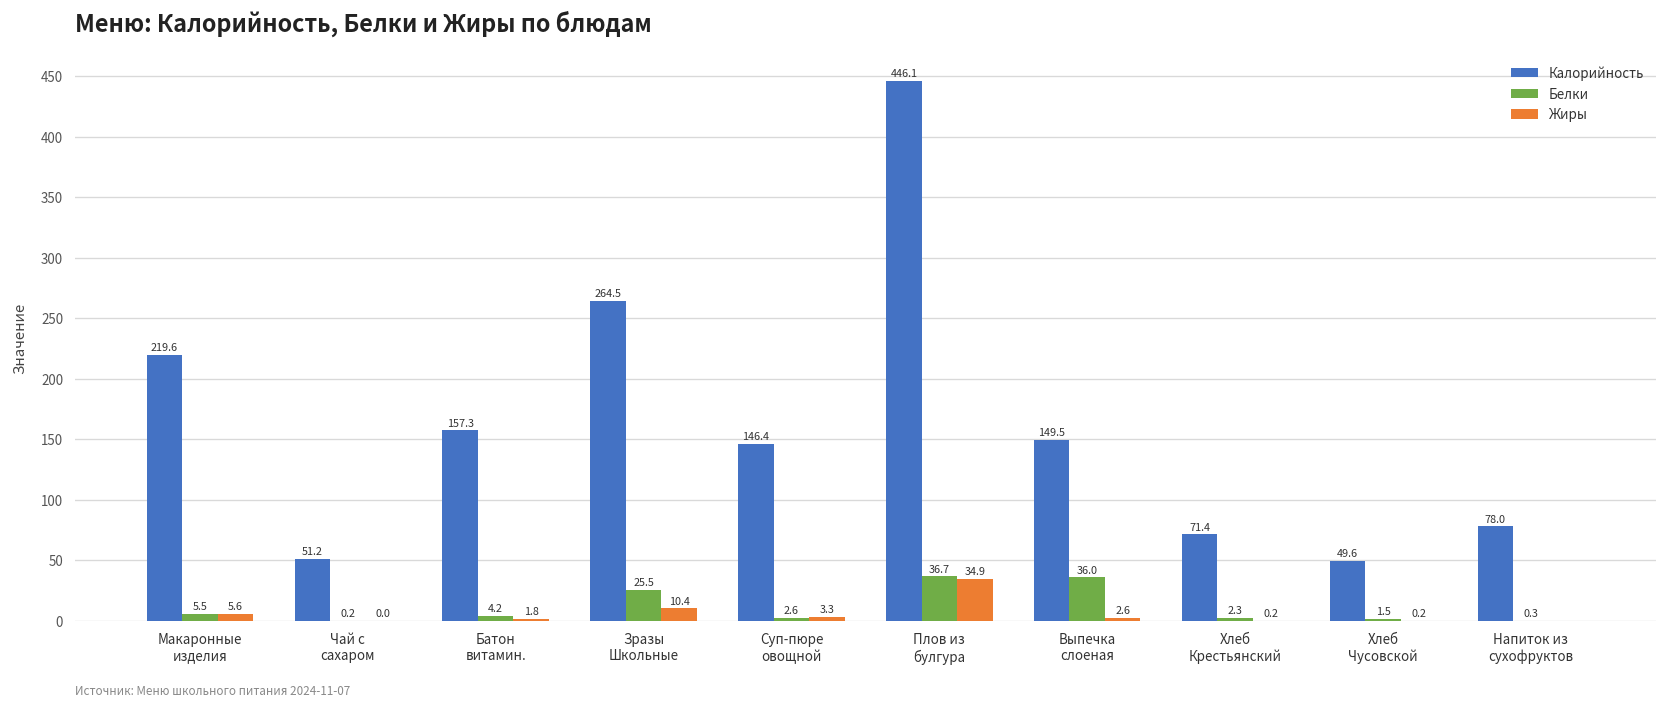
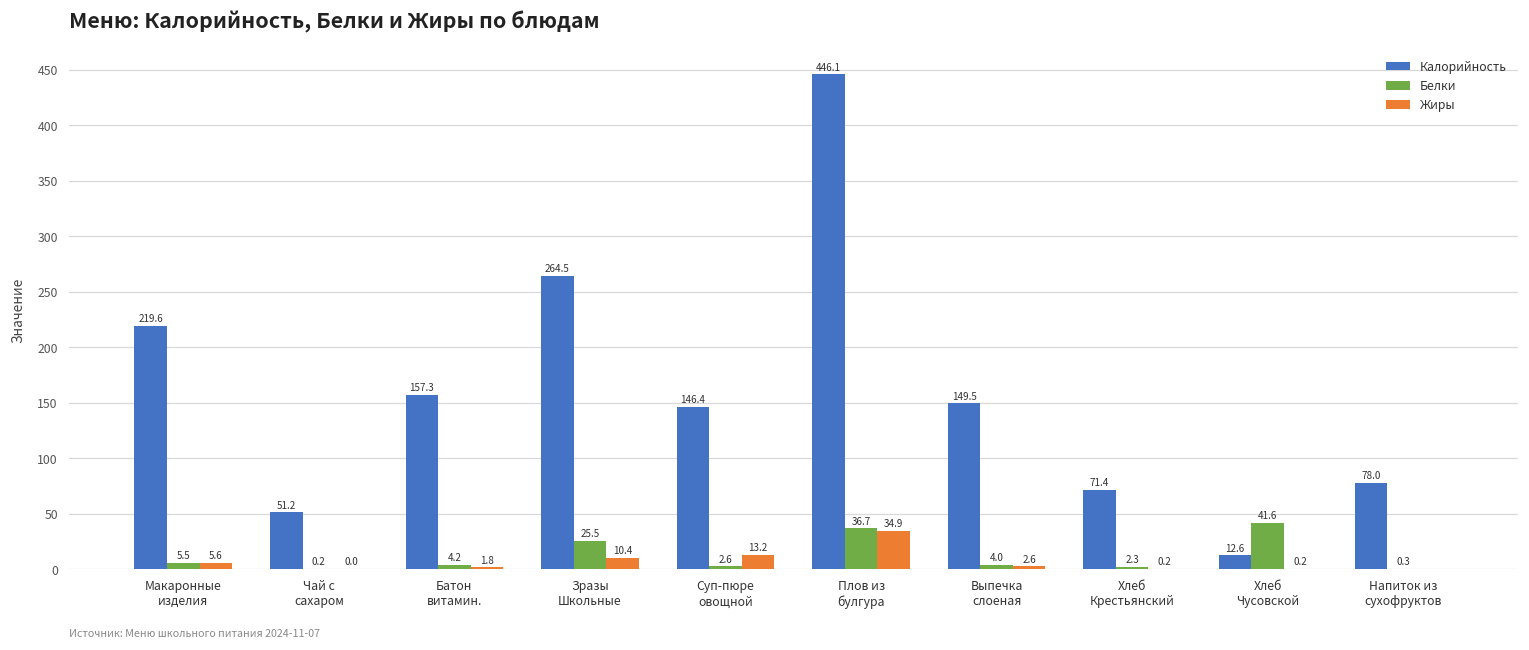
  {
    "Калорийность": {
      "Макаронные изделия": 219.6,
      "Чай с сахаром": 51.2,
      "Батон витамин.": 157.3,
      "Зразы Школьные": 264.5,
      "Суп-пюре овощной": 146.4,
      "Плов из булгура": 446.1,
      "Выпечка слоеная": 149.5,
      "Хлеб Крестьянский": 71.4,
-     "Хлеб Чусовской": 49.6,
+     "Хлеб Чусовской": 12.6,
      "Напиток из сухофруктов": 78.0
    },
    "Белки": {
      "Макаронные изделия": 5.5,
      "Чай с сахаром": 0.2,
      "Батон витамин.": 4.2,
      "Зразы Школьные": 25.5,
      "Суп-пюре овощной": 2.6,
      "Плов из булгура": 36.7,
-     "Выпечка слоеная": 36.0,
+     "Выпечка слоеная": 4.0,
      "Хлеб Крестьянский": 2.3,
-     "Хлеб Чусовской": 1.5,
+     "Хлеб Чусовской": 41.6,
      "Напиток из сухофруктов": 0.3
    },
    "Жиры": {
      "Макаронные изделия": 5.6,
      "Чай с сахаром": 0.0,
      "Батон витамин.": 1.8,
      "Зразы Школьные": 10.4,
-     "Суп-пюре овощной": 3.3,
+     "Суп-пюре овощной": 13.2,
      "Плов из булгура": 34.9,
      "Выпечка слоеная": 2.6,
      "Хлеб Крестьянский": 0.2,
      "Хлеб Чусовской": 0.2
    }
  }
